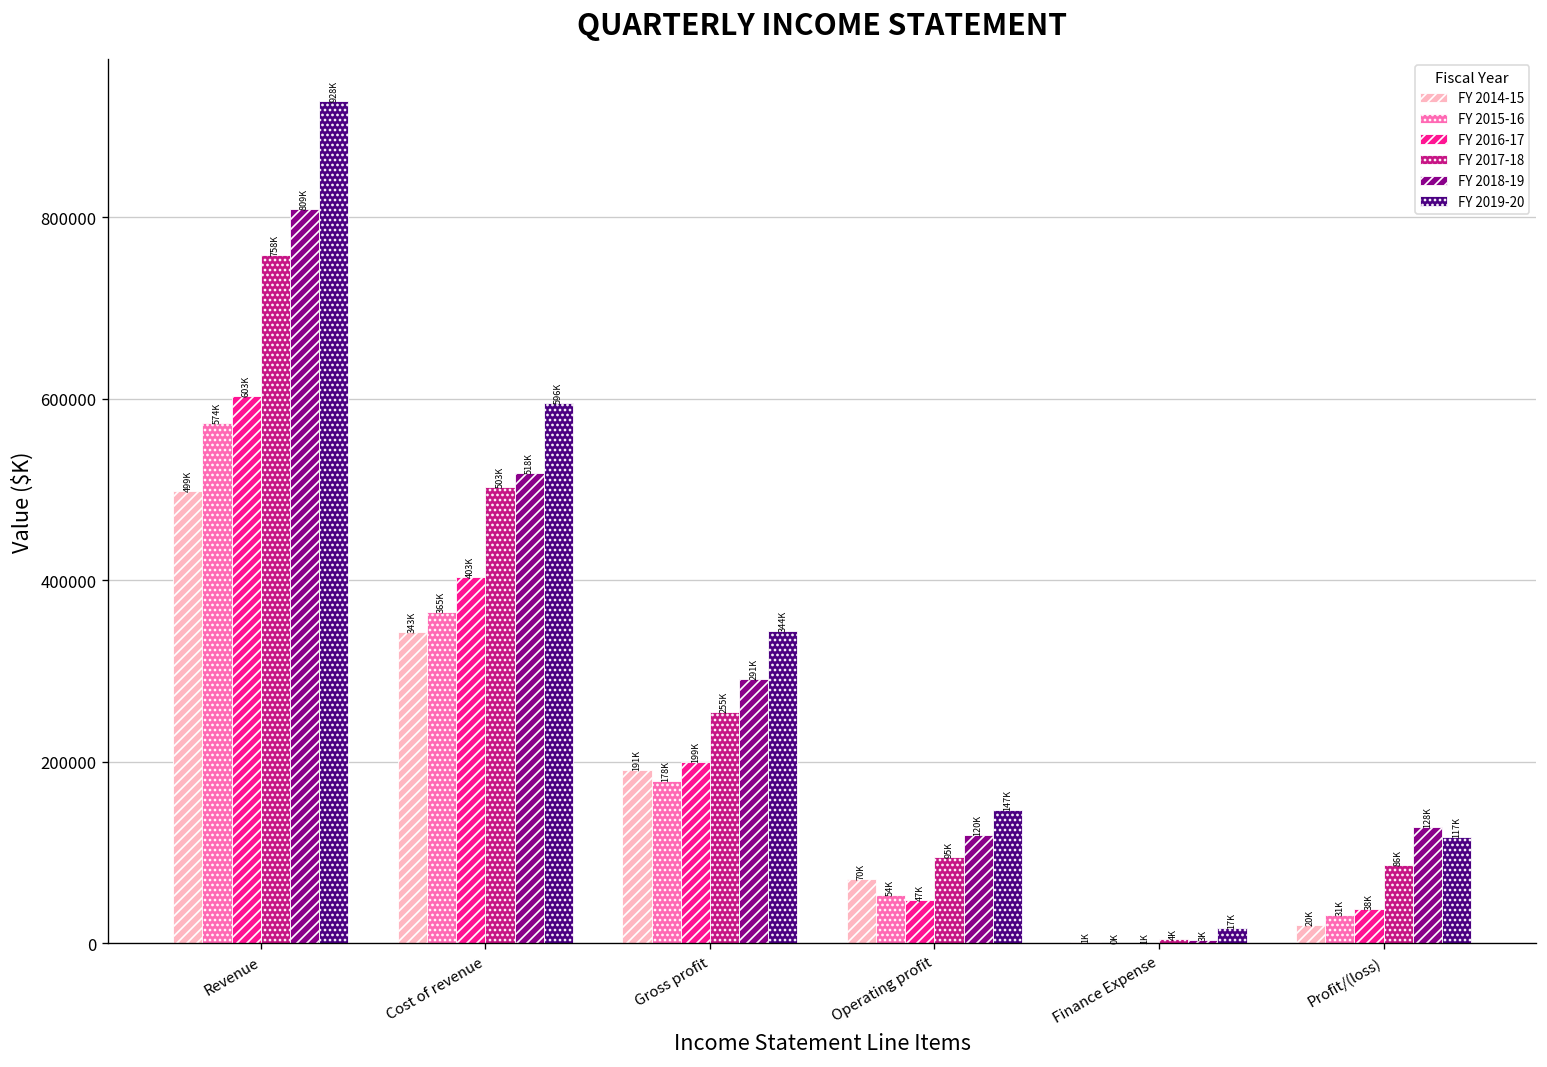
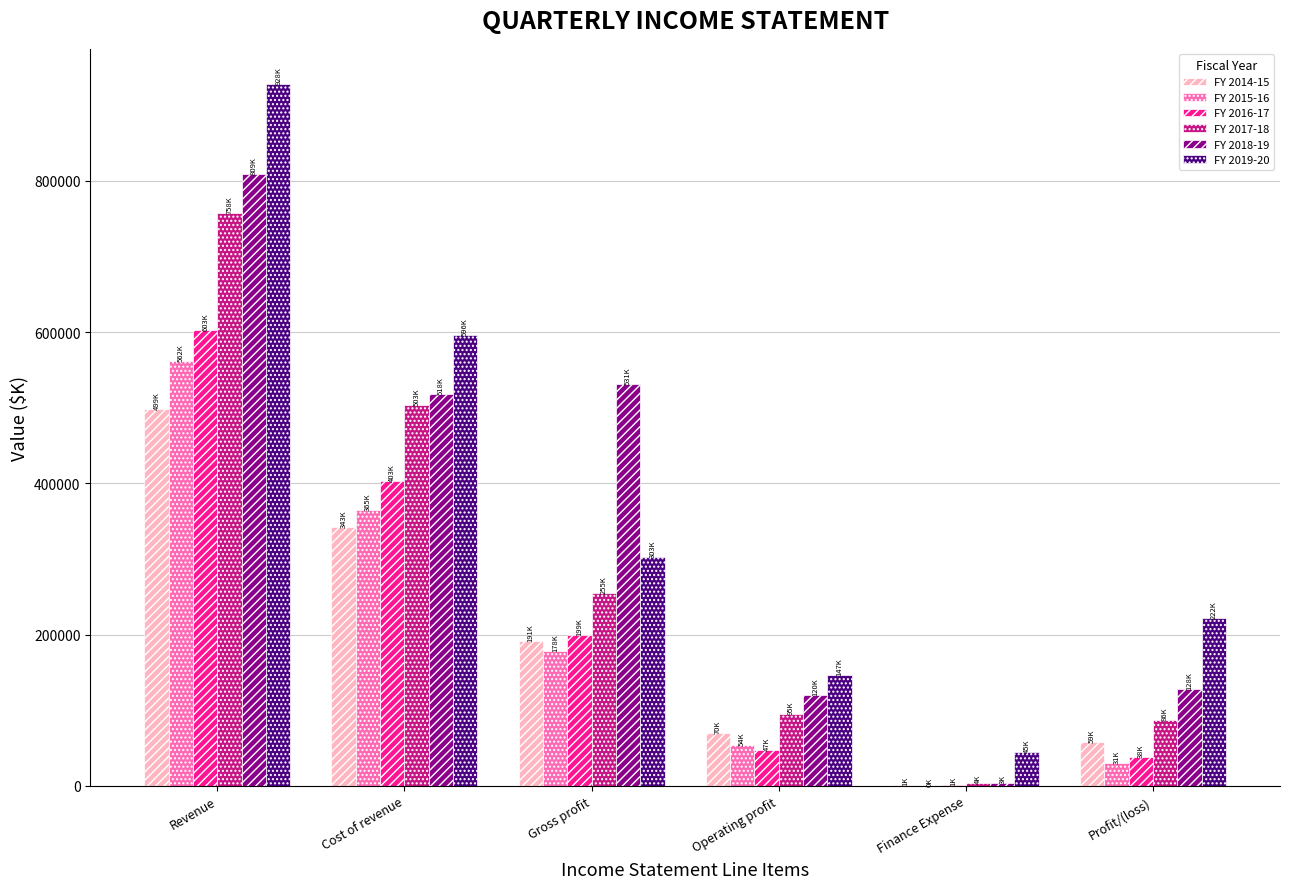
  {
    "FY 2014-15": {
      "Revenue": "499K",
      "Cost of revenue": "343K",
      "Gross profit": "191K",
      "Operating profit": "70K",
      "Finance Expense": "1K",
-     "Profit/(loss)": "20K"
+     "Profit/(loss)": "59K"
    },
    "FY 2015-16": {
-     "Revenue": "574K",
+     "Revenue": "562K",
      "Cost of revenue": "365K",
      "Gross profit": "178K",
      "Operating profit": "54K",
      "Profit/(loss)": "31K"
    },
    "FY 2018-19": {
      "Revenue": "809K",
      "Cost of revenue": "518K",
-     "Gross profit": "291K",
+     "Gross profit": "531K",
      "Operating profit": "120K",
      "Finance Expense": "3K",
      "Profit/(loss)": "128K"
    },
    "FY 2019-20": {
      "Revenue": "928K",
      "Cost of revenue": "596K",
-     "Gross profit": "344K",
+     "Gross profit": "303K",
      "Operating profit": "147K",
-     "Finance Expense": "17K",
-     "Profit/(loss)": "117K"
+     "Finance Expense": "45K",
+     "Profit/(loss)": "222K"
    }
  }
